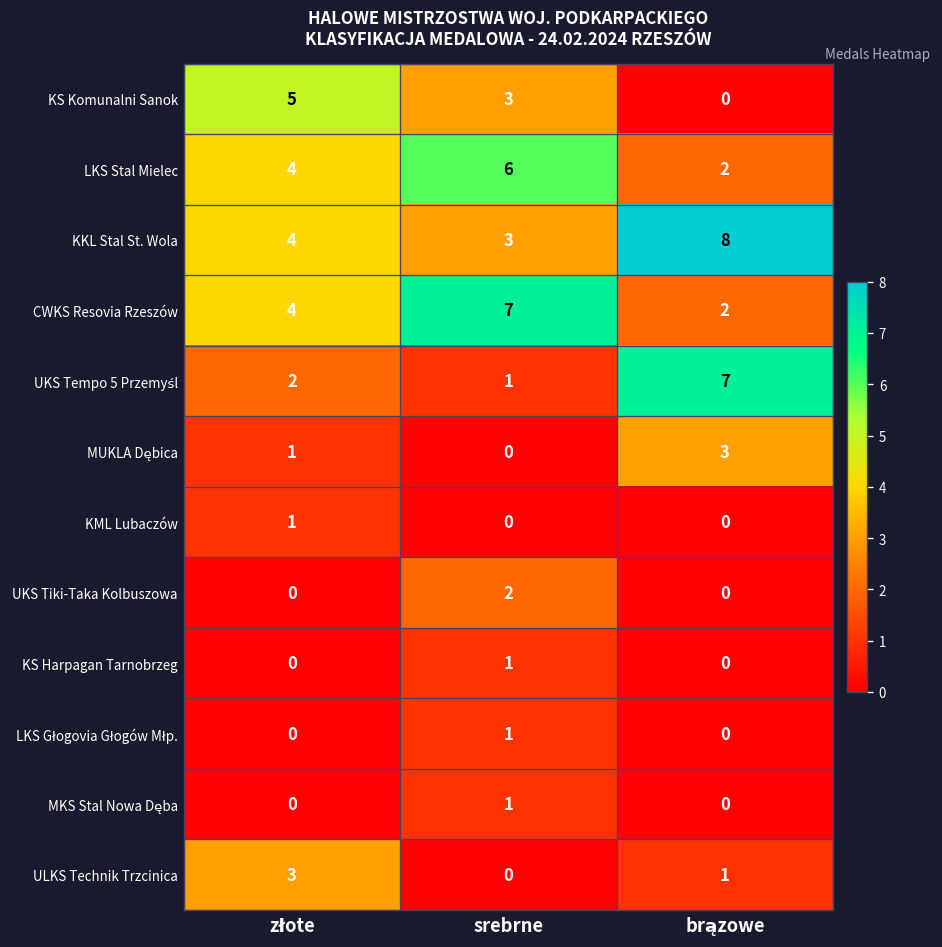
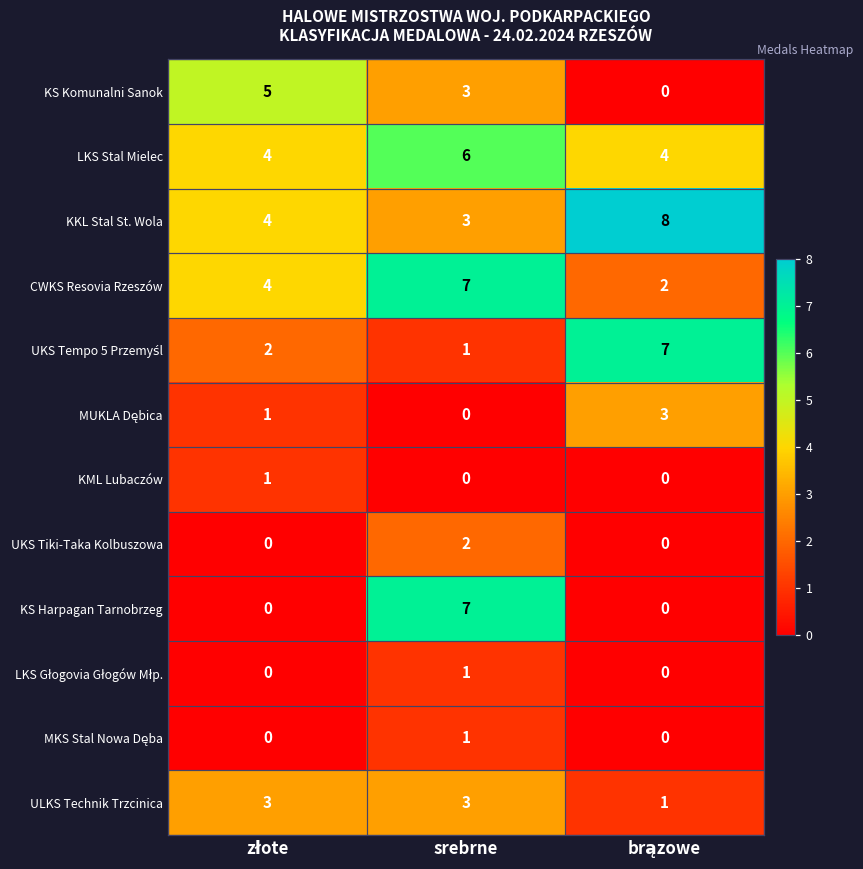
  {
    "KS Komunalni Sanok": {
      "złote": 5,
      "srebrne": 3,
      "brązowe": 0
    },
    "LKS Stal Mielec": {
      "złote": 4,
      "srebrne": 6,
-     "brązowe": 2
+     "brązowe": 4
    },
    "KKL Stal St. Wola": {
      "złote": 4,
      "srebrne": 3,
      "brązowe": 8
    },
    "CWKS Resovia Rzeszów": {
      "złote": 4,
      "srebrne": 7,
      "brązowe": 2
    },
    "UKS Tempo 5 Przemyśl": {
      "złote": 2,
      "srebrne": 1,
      "brązowe": 7
    },
    "MUKLA Dębica": {
      "złote": 1,
      "srebrne": 0,
      "brązowe": 3
    },
    "KML Lubaczów": {
      "złote": 1,
      "srebrne": 0,
      "brązowe": 0
    },
    "UKS Tiki-Taka Kolbuszowa": {
      "złote": 0,
      "srebrne": 2,
      "brązowe": 0
    },
    "KS Harpagan Tarnobrzeg": {
      "złote": 0,
-     "srebrne": 1,
+     "srebrne": 7,
      "brązowe": 0
    },
    "LKS Głogovia Głogów Młp.": {
      "złote": 0,
      "srebrne": 1,
      "brązowe": 0
    },
    "MKS Stal Nowa Dęba": {
      "złote": 0,
      "srebrne": 1,
      "brązowe": 0
    },
    "ULKS Technik Trzcinica": {
      "złote": 3,
-     "srebrne": 0,
+     "srebrne": 3,
      "brązowe": 1
    }
  }
